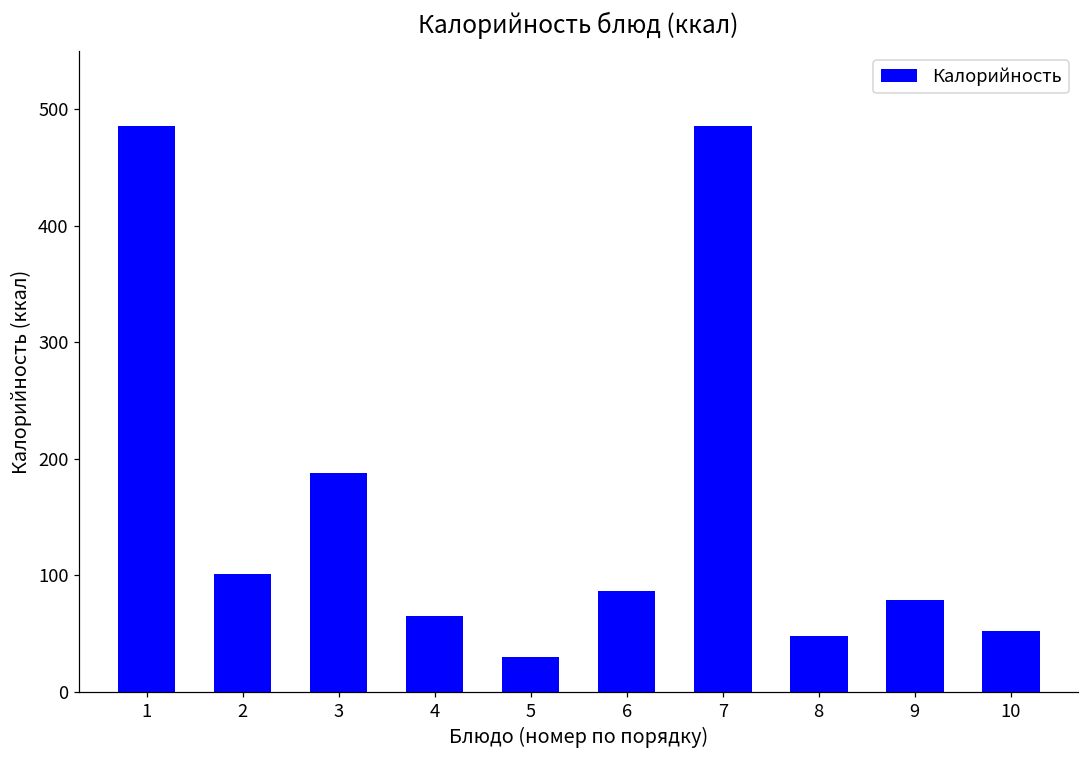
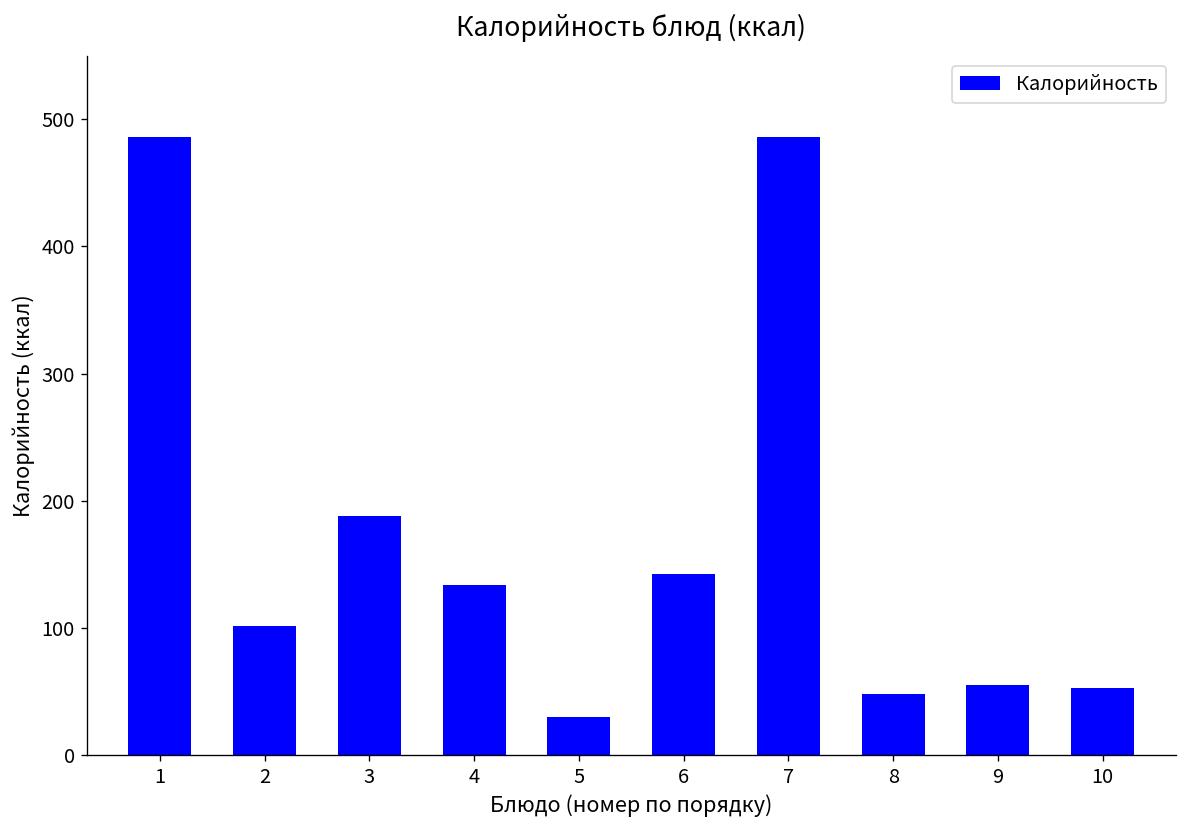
  {
    "1": 486,
    "2": 101,
    "3": 188,
-   "4": 66,
+   "4": 134,
    "5": 30,
-   "6": 86,
+   "6": 142,
    "7": 486,
    "8": 48,
-   "9": 79,
+   "9": 55,
    "10": 52
  }
